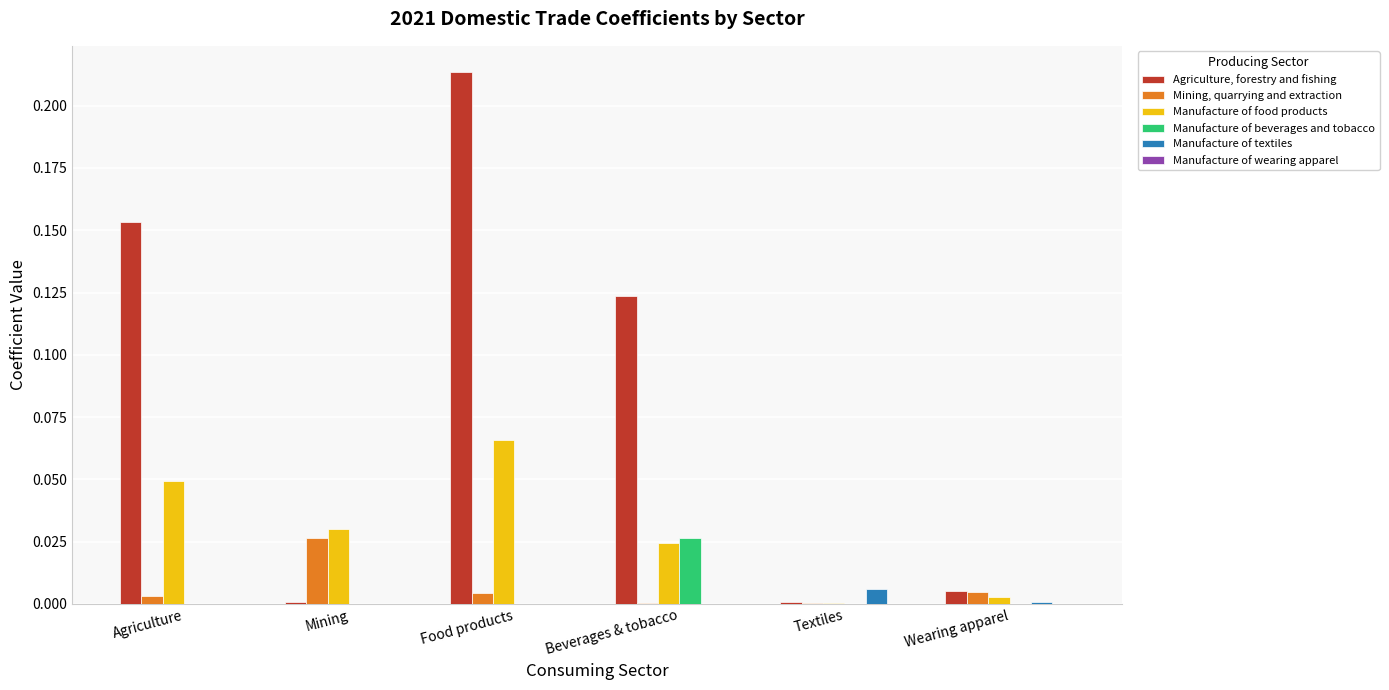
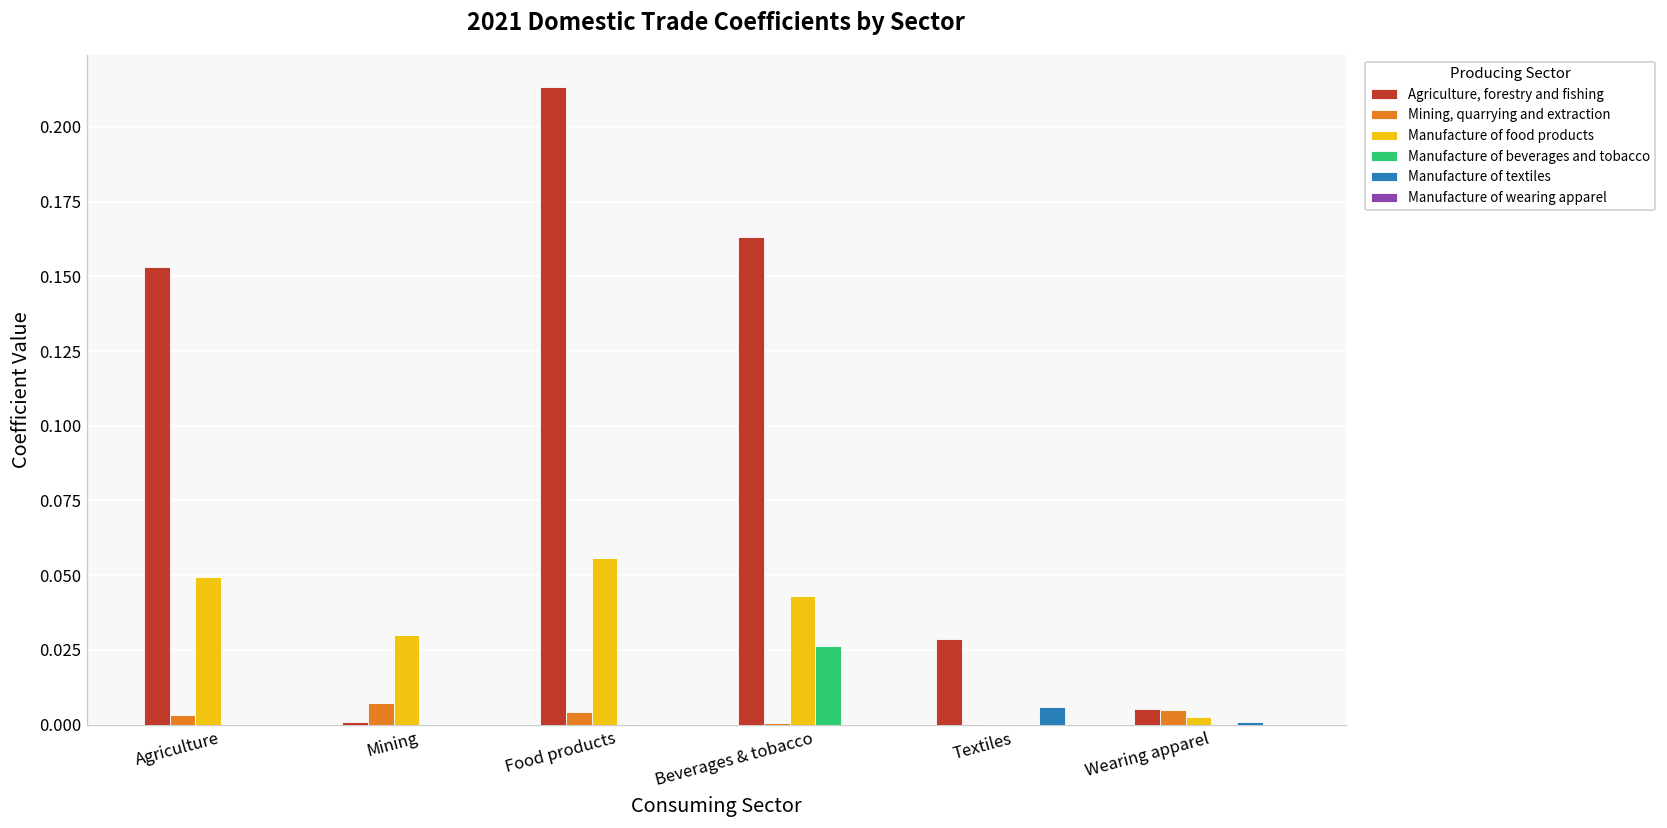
  {
    "Agriculture, forestry and fishing": {
      "Agriculture": 0.153,
      "Food products": 0.213,
-     "Beverages & tobacco": 0.123,
-     "Textiles": 0.001,
+     "Beverages & tobacco": 0.163,
+     "Textiles": 0.029,
      "Wearing apparel": 0.005
    },
    "Mining, quarrying and extraction": {
      "Agriculture": 0.003,
-     "Mining": 0.026,
+     "Mining": 0.007,
      "Food products": 0.004,
      "Wearing apparel": 0.005
    },
    "Manufacture of food products": {
      "Agriculture": 0.050,
      "Mining": 0.030,
-     "Food products": 0.066,
-     "Beverages & tobacco": 0.024,
+     "Food products": 0.056,
+     "Beverages & tobacco": 0.043,
      "Wearing apparel": 0.003
    },
    "Manufacture of beverages and tobacco": {
      "Mining": 0.000,
      "Beverages & tobacco": 0.026,
      "Wearing apparel": 0.000
    },
    "Manufacture of textiles": {
      "Agriculture": 0.000,
      "Mining": 0.000,
      "Food products": 0.000,
      "Beverages & tobacco": 0.000,
      "Textiles": 0.006
    },
    "Manufacture of wearing apparel": {
      "Agriculture": 0.000,
      "Mining": 0.000,
      "Food products": 0.000,
      "Beverages & tobacco": 0.000,
      "Textiles": 0.000,
      "Wearing apparel": 0.000
    }
  }
